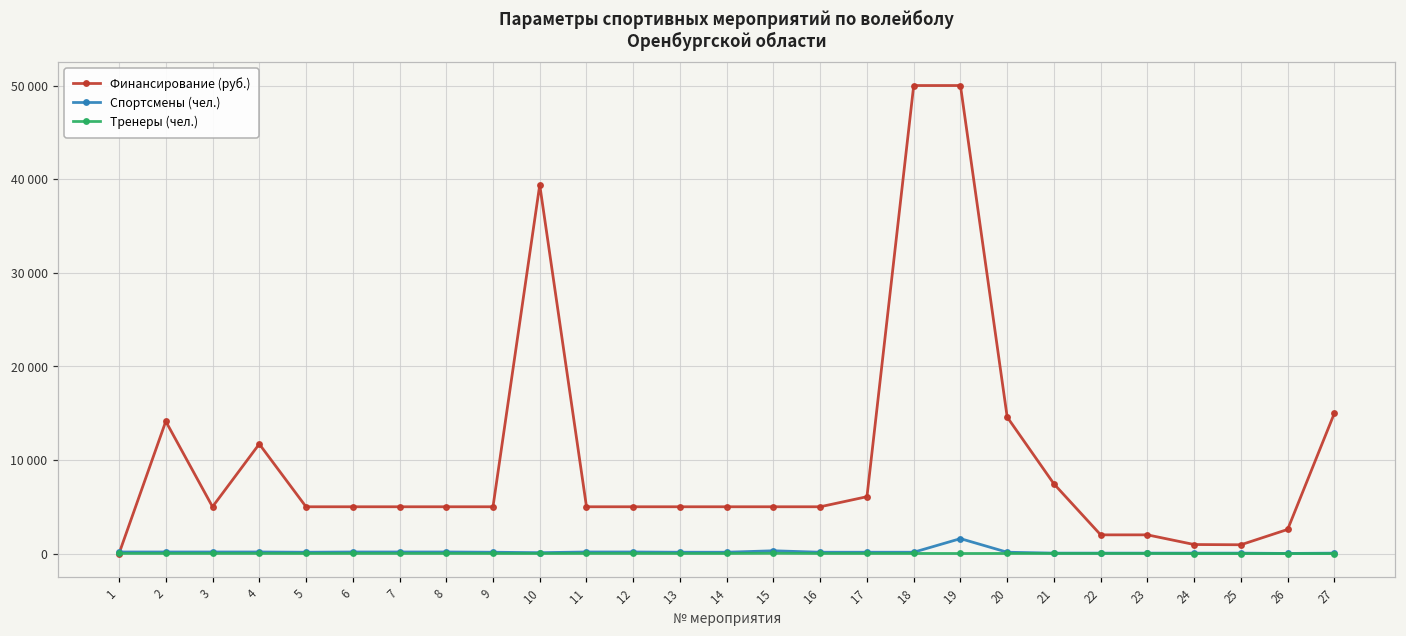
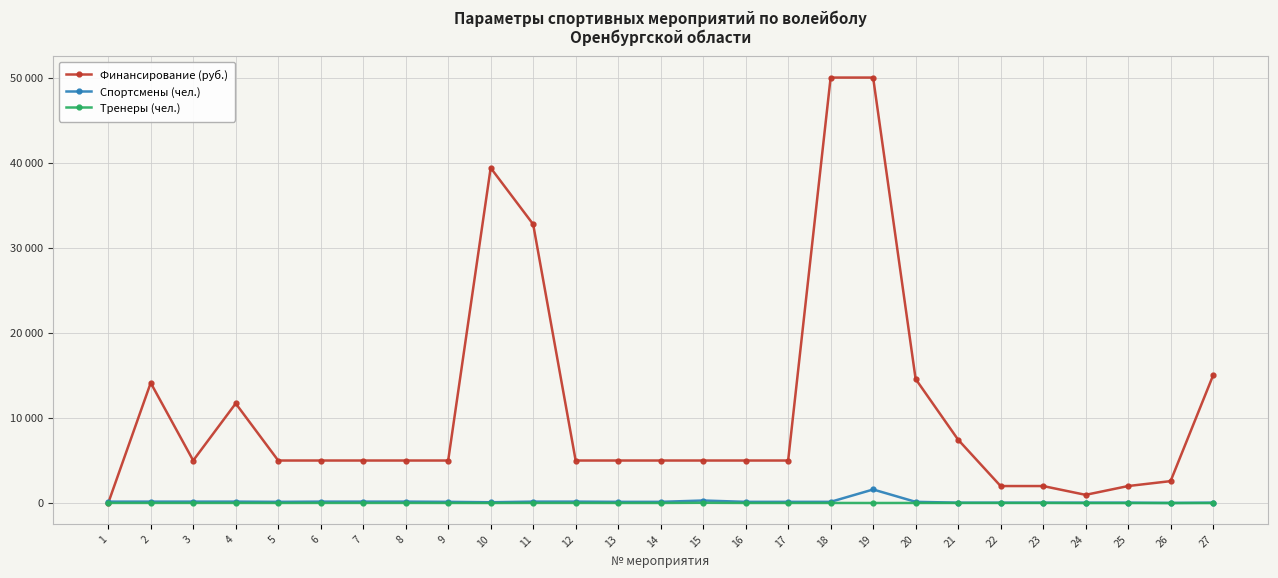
  {
    "Финансирование (руб.)": {
      "2": 14000,
      "3": 5000,
      "4": 12000,
      "5": 5000,
      "6": 5000,
      "7": 5000,
      "8": 5000,
      "9": 5000,
      "10": 39000,
-     "11": 5000,
+     "11": 33000,
      "12": 5000,
      "13": 5000,
      "14": 5000,
      "15": 5000,
      "16": 5000,
-     "17": 6000,
+     "17": 5000,
      "18": 50000,
      "19": 50000,
      "20": 15000,
      "21": 7000,
      "22": 2000,
      "23": 2000,
      "24": 1000,
-     "25": 1000,
+     "25": 2000,
      "26": 3000,
      "27": 15000
    },
    "Спортсмены (чел.)": {
      "19": 2000
    },
    "Тренеры (чел.)": {
      "19": 0
    }
  }
